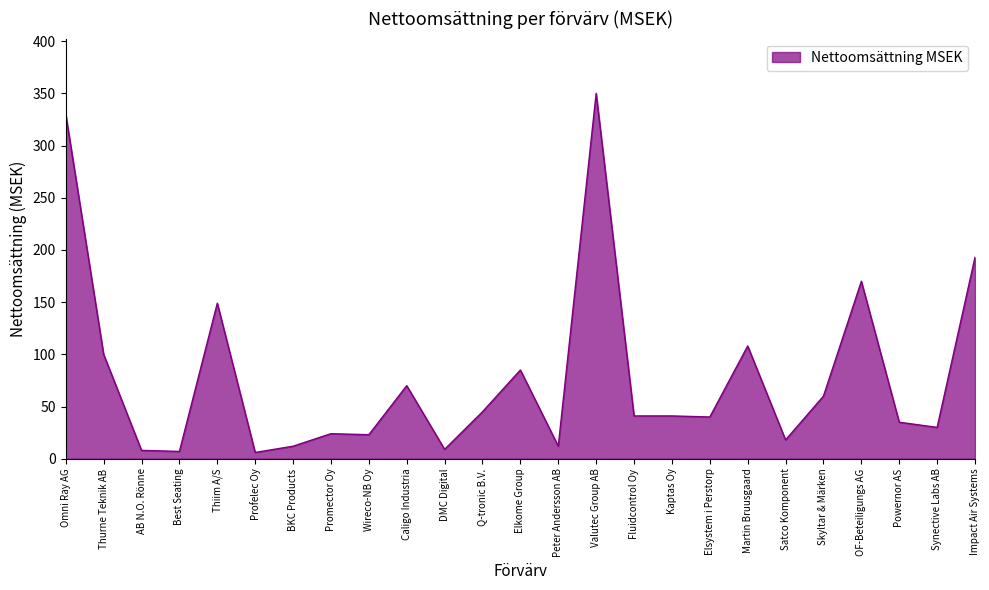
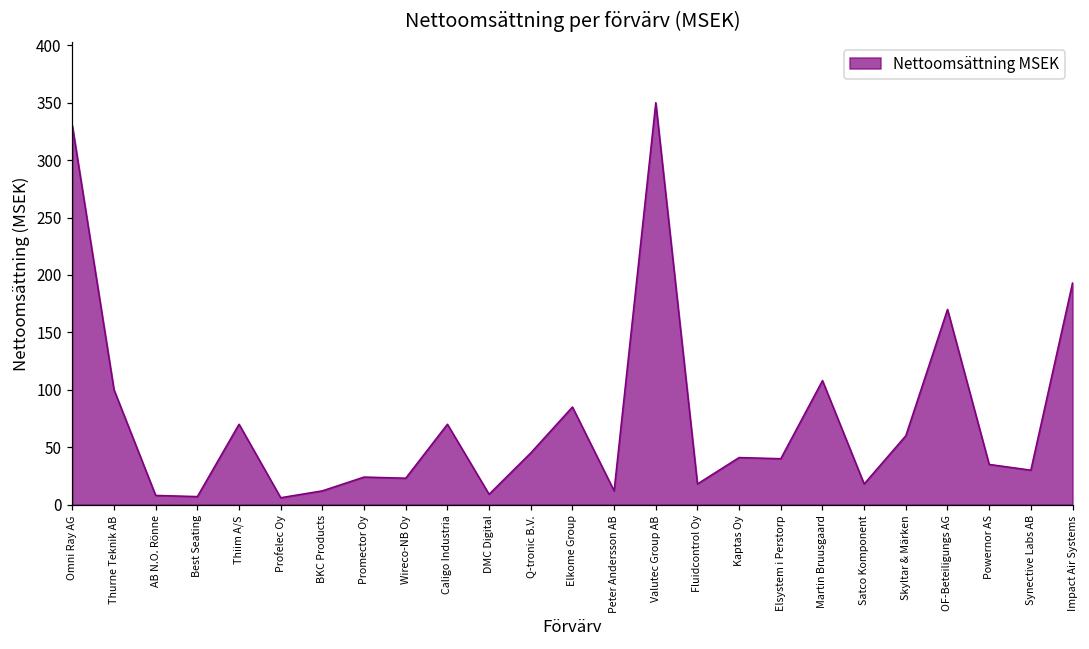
  {
    "Omni Ray AG": 330,
    "Thurne Teknik AB": 100,
    "AB N.O. Rönne": 8,
    "Best Seating": 7,
-   "Thiim A/S": 149,
+   "Thiim A/S": 70,
    "Profelec Oy": 6,
    "BKC Products": 12,
    "Promector Oy": 24,
    "Wireco-NB Oy": 23,
    "Caligo Industria": 70,
    "DMC Digital": 9,
    "Q-tronic B.V.": 45,
    "Elkome Group": 85,
    "Peter Andersson AB": 12,
    "Valutec Group AB": 350,
-   "Fluidcontrol Oy": 41,
+   "Fluidcontrol Oy": 18,
    "Kaptas Oy": 41,
    "Elsystem i Perstorp": 40,
    "Martin Bruusgaard": 108,
    "Satco Komponent": 18,
    "Skyltar & Märken": 60,
    "OF-Beteiligungs AG": 170,
    "Powernor AS": 35,
    "Synective Labs AB": 30,
    "Impact Air Systems": 193
  }
